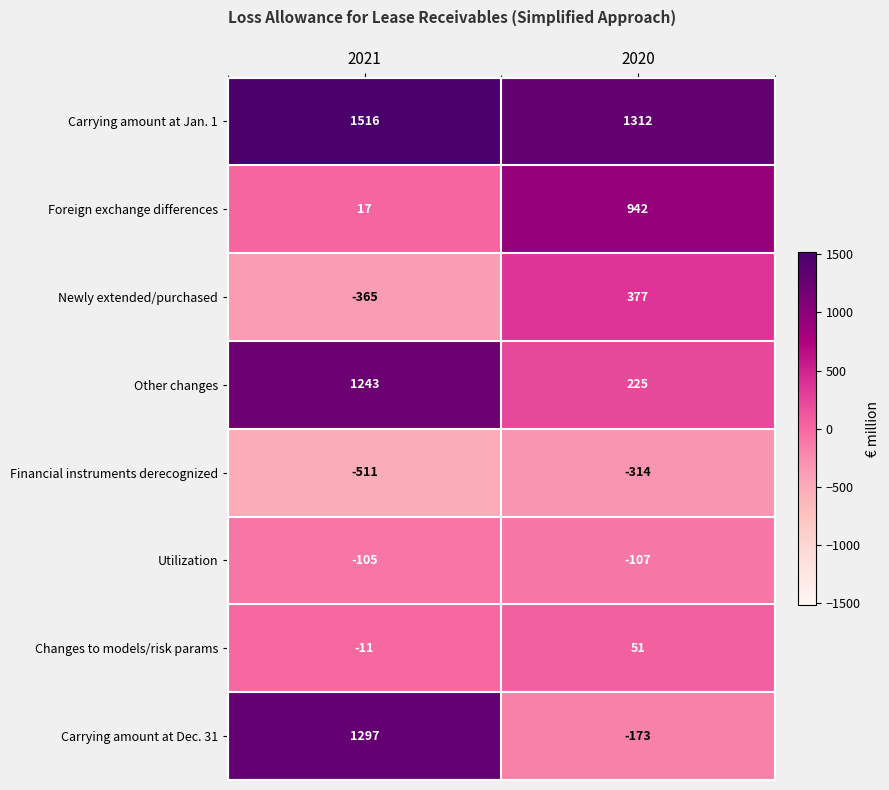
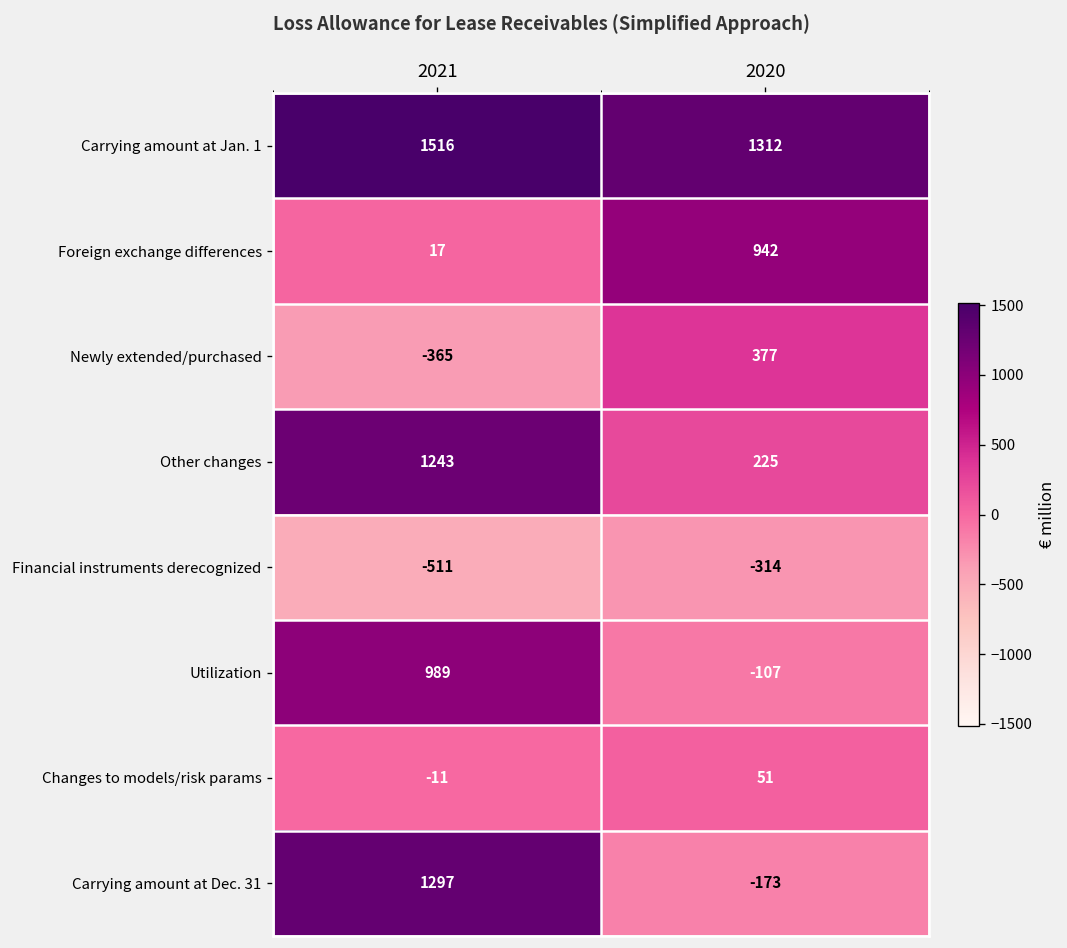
  {
    "Carrying amount at Jan. 1": {
      "2021": 1516,
      "2020": 1312
    },
    "Foreign exchange differences": {
      "2021": 17,
      "2020": 942
    },
    "Newly extended/purchased": {
      "2021": -365,
      "2020": 377
    },
    "Other changes": {
      "2021": 1243,
      "2020": 225
    },
    "Financial instruments derecognized": {
      "2021": -511,
      "2020": -314
    },
    "Utilization": {
-     "2021": -105,
+     "2021": 989,
      "2020": -107
    },
    "Changes to models/risk params": {
      "2021": -11,
      "2020": 51
    },
    "Carrying amount at Dec. 31": {
      "2021": 1297,
      "2020": -173
    }
  }
